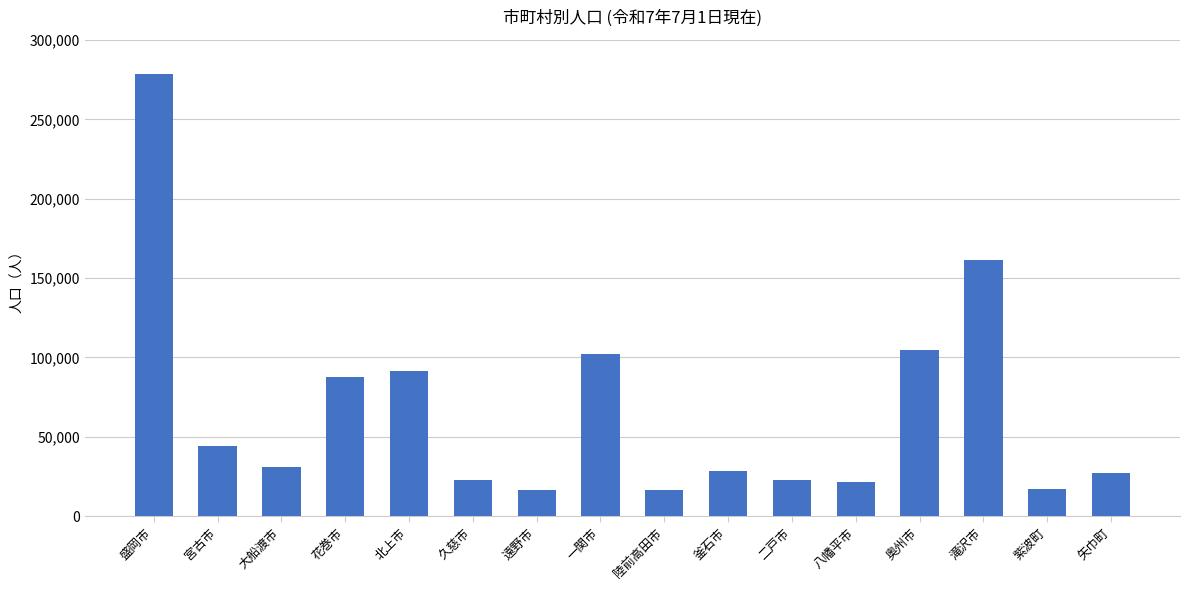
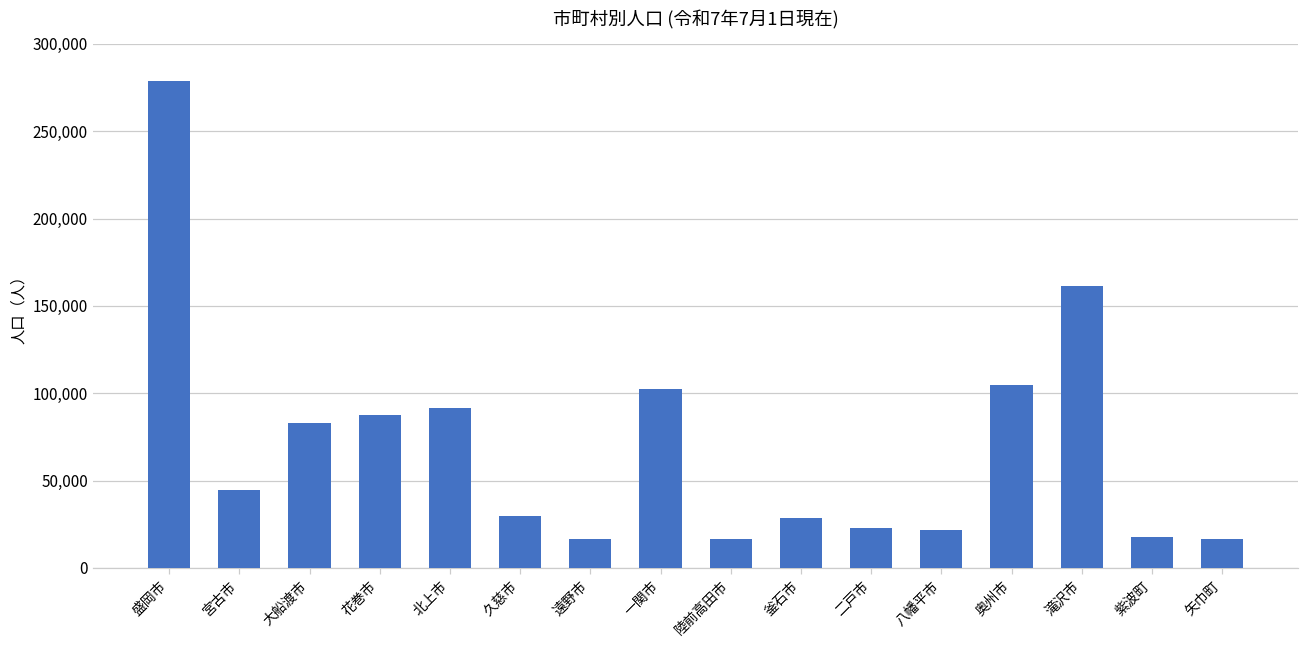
  {
    "盛岡市": "279,000",
    "宮古市": "44,000",
-   "大船渡市": "31,000",
+   "大船渡市": "83,000",
    "花巻市": "88,000",
    "北上市": "92,000",
-   "久慈市": "23,000",
+   "久慈市": "30,000",
    "遠野市": "17,000",
    "一関市": "102,000",
    "陸前高田市": "17,000",
    "釜石市": "28,000",
    "二戸市": "23,000",
    "八幡平市": "22,000",
    "奥州市": "105,000",
    "滝沢市": "161,000",
    "紫波町": "17,000",
-   "矢巾町": "27,000"
+   "矢巾町": "17,000"
  }
